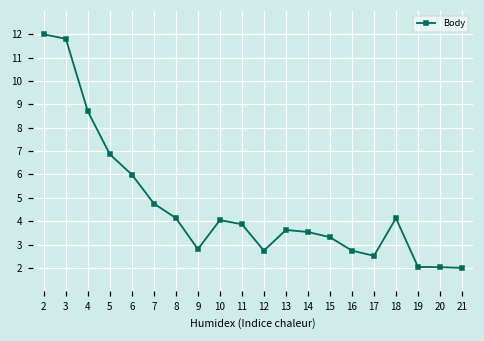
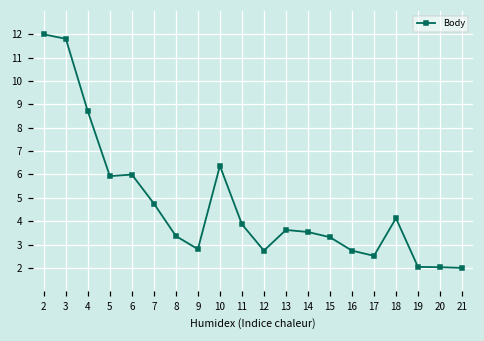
  {
    "2": 12.0,
    "3": 11.8,
    "4": 8.7,
-   "5": 6.9,
+   "5": 5.9,
    "6": 6.0,
    "7": 4.8,
-   "8": 4.1,
+   "8": 3.4,
    "9": 2.8,
-   "10": 4.0,
+   "10": 6.4,
    "11": 3.9,
    "12": 2.7,
    "13": 3.6,
    "14": 3.5,
    "15": 3.3,
    "16": 2.7,
    "17": 2.5,
    "18": 4.1,
    "19": 2.0,
    "20": 2.0,
    "21": 2.0
  }
